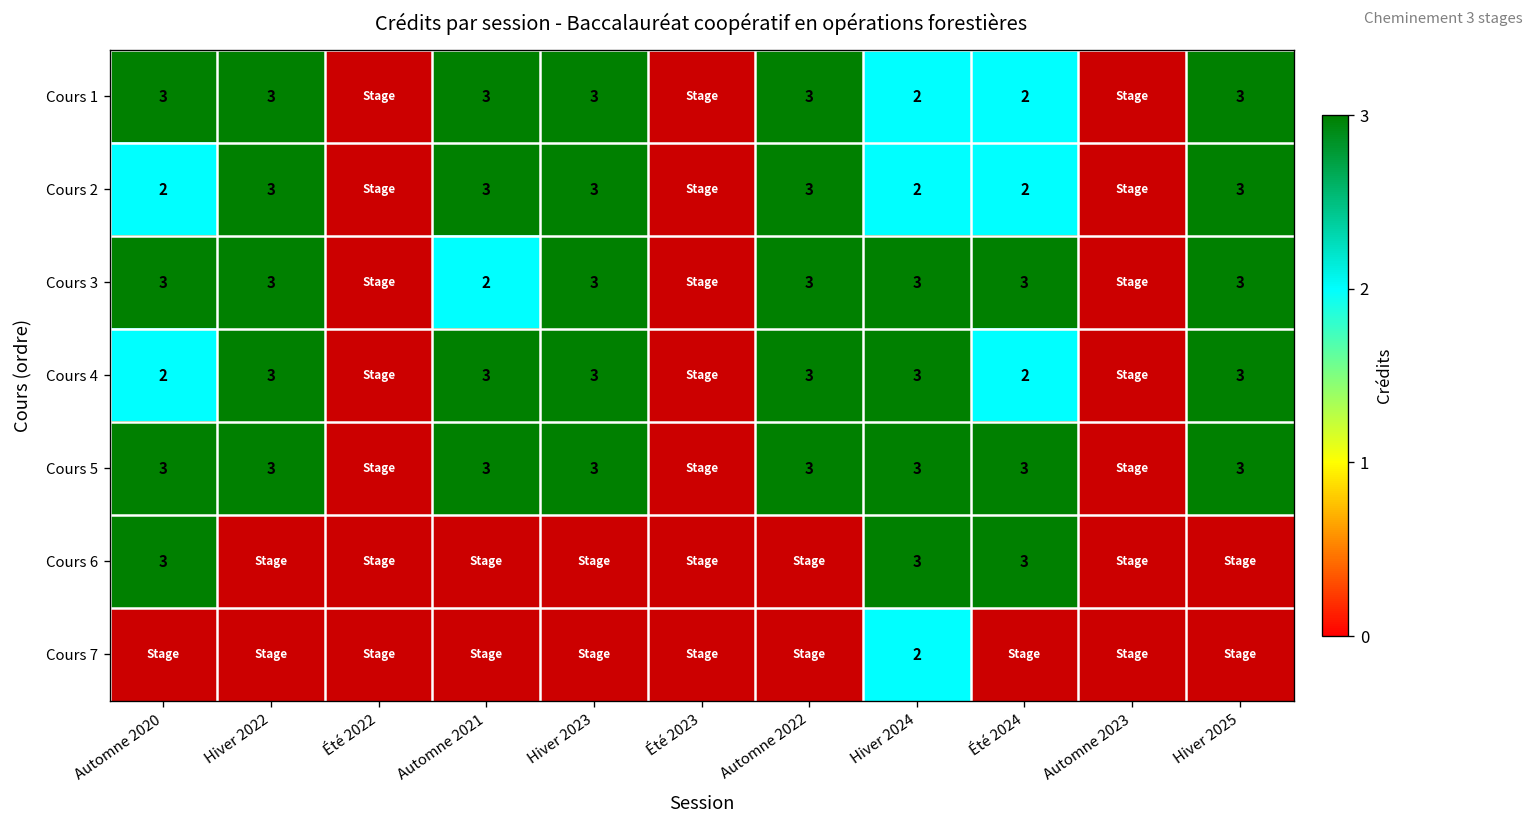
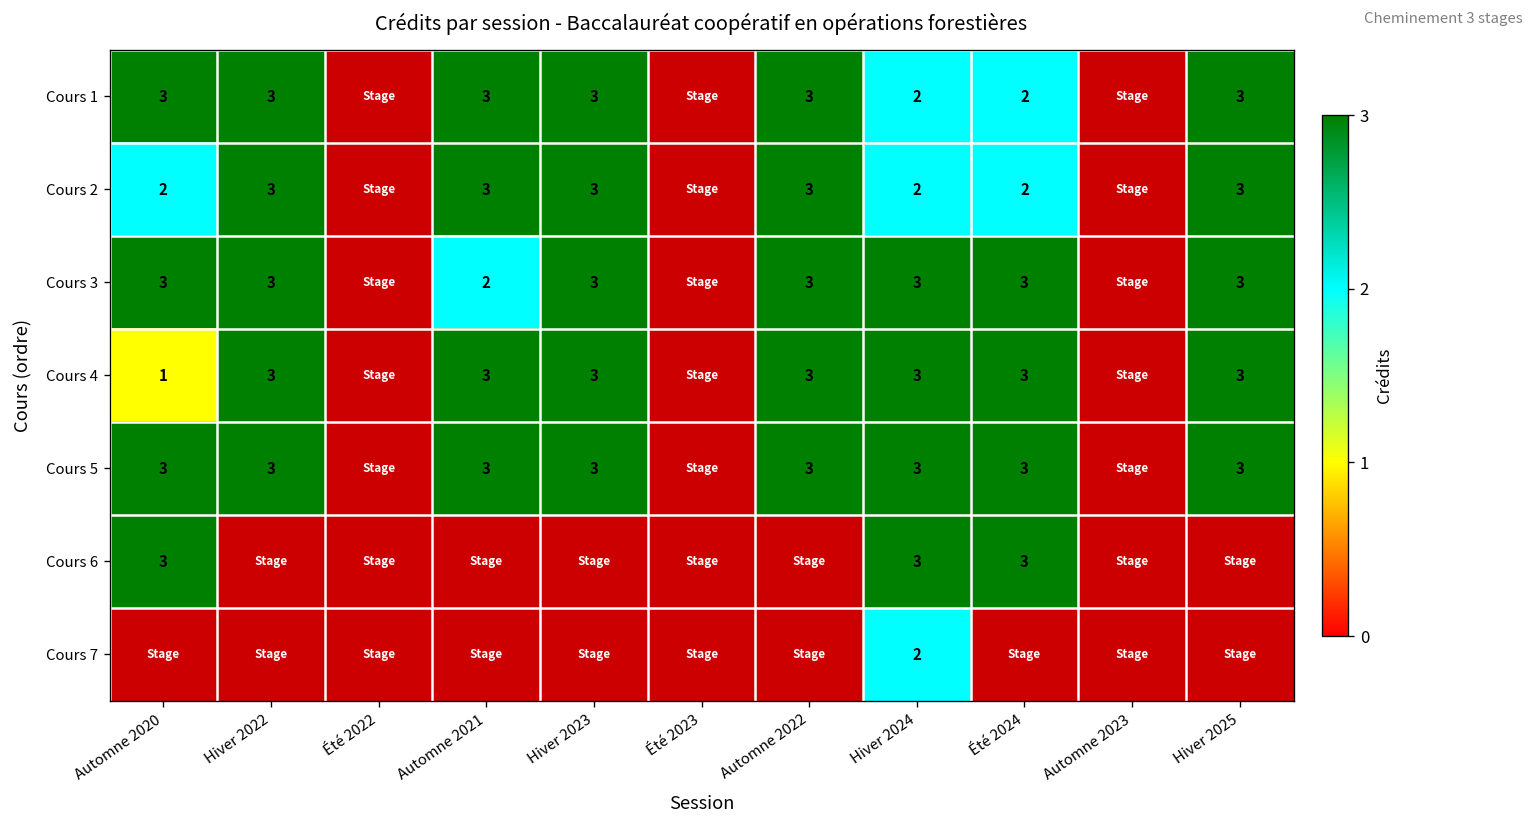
  {
    "Cours 1": {
      "Automne 2020": 3,
      "Hiver 2022": 3,
      "Automne 2021": 3,
      "Hiver 2023": 3,
      "Automne 2022": 3,
      "Hiver 2024": 2,
      "Été 2024": 2,
      "Hiver 2025": 3
    },
    "Cours 2": {
      "Automne 2020": 2,
      "Hiver 2022": 3,
      "Automne 2021": 3,
      "Hiver 2023": 3,
      "Automne 2022": 3,
      "Hiver 2024": 2,
      "Été 2024": 2,
      "Hiver 2025": 3
    },
    "Cours 3": {
      "Automne 2020": 3,
      "Hiver 2022": 3,
      "Automne 2021": 2,
      "Hiver 2023": 3,
      "Automne 2022": 3,
      "Hiver 2024": 3,
      "Été 2024": 3,
      "Hiver 2025": 3
    },
    "Cours 4": {
-     "Automne 2020": 2,
+     "Automne 2020": 1,
      "Hiver 2022": 3,
      "Automne 2021": 3,
      "Hiver 2023": 3,
      "Automne 2022": 3,
      "Hiver 2024": 3,
-     "Été 2024": 2,
+     "Été 2024": 3,
      "Hiver 2025": 3
    },
    "Cours 5": {
      "Automne 2020": 3,
      "Hiver 2022": 3,
      "Automne 2021": 3,
      "Hiver 2023": 3,
      "Automne 2022": 3,
      "Hiver 2024": 3,
      "Été 2024": 3,
      "Hiver 2025": 3
    },
    "Cours 6": {
      "Automne 2020": 3,
      "Hiver 2024": 3,
      "Été 2024": 3
    },
    "Cours 7": {
      "Hiver 2024": 2
    }
  }
